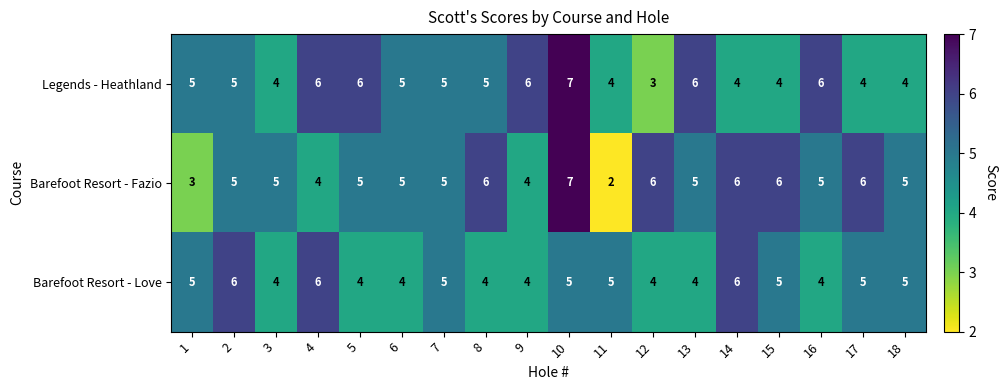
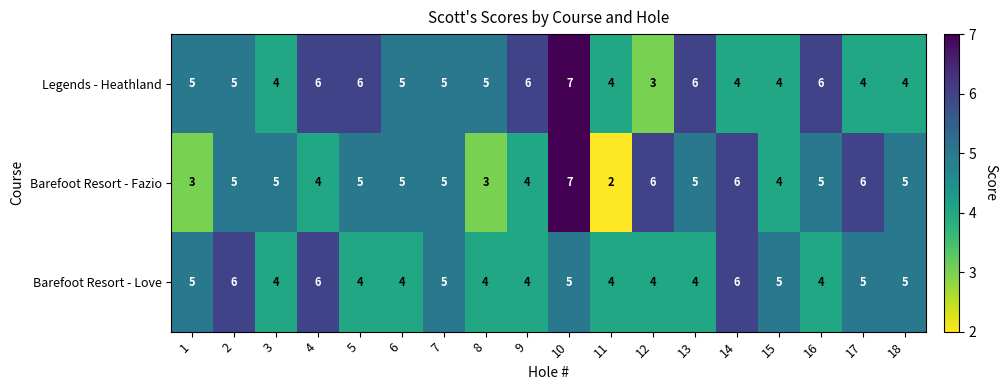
  {
    "Legends - Heathland": {
      "1": 5,
      "2": 5,
      "3": 4,
      "4": 6,
      "5": 6,
      "6": 5,
      "7": 5,
      "8": 5,
      "9": 6,
      "10": 7,
      "11": 4,
      "12": 3,
      "13": 6,
      "14": 4,
      "15": 4,
      "16": 6,
      "17": 4,
      "18": 4
    },
    "Barefoot Resort - Fazio": {
      "1": 3,
      "2": 5,
      "3": 5,
      "4": 4,
      "5": 5,
      "6": 5,
      "7": 5,
-     "8": 6,
+     "8": 3,
      "9": 4,
      "10": 7,
      "11": 2,
      "12": 6,
      "13": 5,
      "14": 6,
-     "15": 6,
+     "15": 4,
      "16": 5,
      "17": 6,
      "18": 5
    },
    "Barefoot Resort - Love": {
      "1": 5,
      "2": 6,
      "3": 4,
      "4": 6,
      "5": 4,
      "6": 4,
      "7": 5,
      "8": 4,
      "9": 4,
      "10": 5,
-     "11": 5,
+     "11": 4,
      "12": 4,
      "13": 4,
      "14": 6,
      "15": 5,
      "16": 4,
      "17": 5,
      "18": 5
    }
  }
